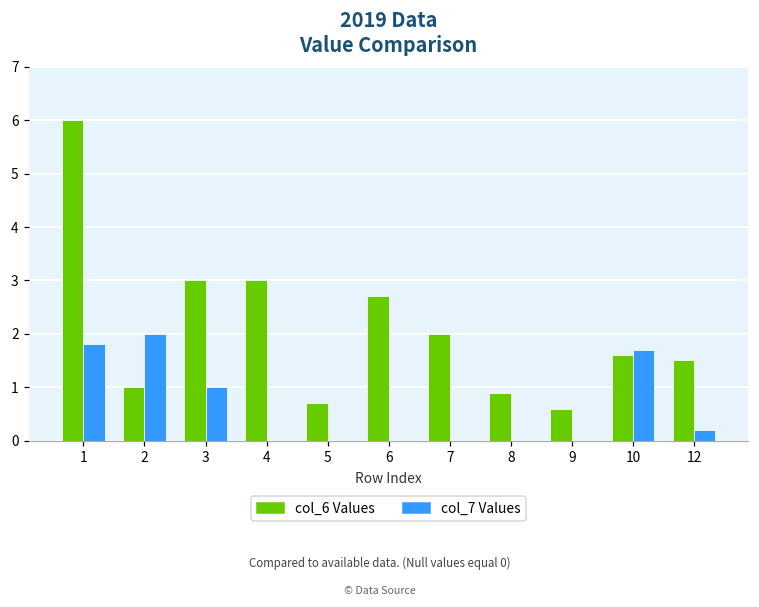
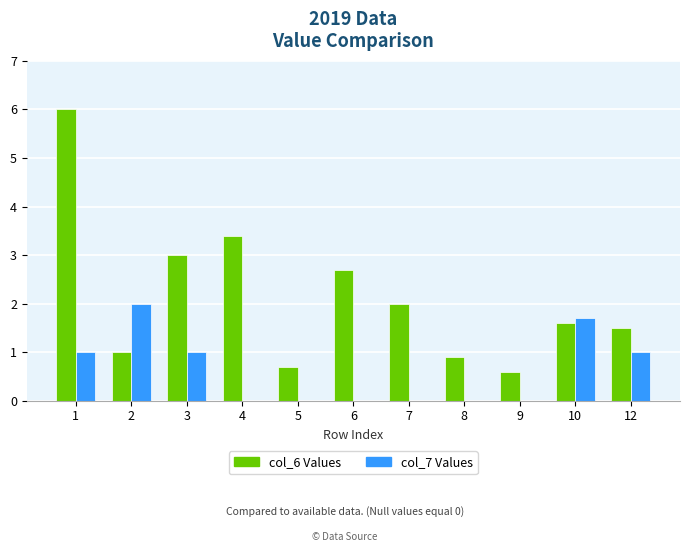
  {
    "col_6 Values": {
      "1": 6.0,
      "2": 1.0,
      "3": 3.0,
-     "4": 3.0,
+     "4": 3.4,
      "5": 0.7,
      "6": 2.7,
      "7": 2.0,
      "8": 0.9,
      "9": 0.6,
      "10": 1.6,
      "12": 1.5
    },
    "col_7 Values": {
-     "1": 1.8,
+     "1": 1.0,
      "2": 2.0,
      "3": 1.0,
      "4": 0.0,
      "5": 0.0,
      "6": 0.0,
      "7": 0.0,
      "8": 0.0,
      "9": 0.0,
      "10": 1.7,
-     "12": 0.2
+     "12": 1.0
    }
  }
